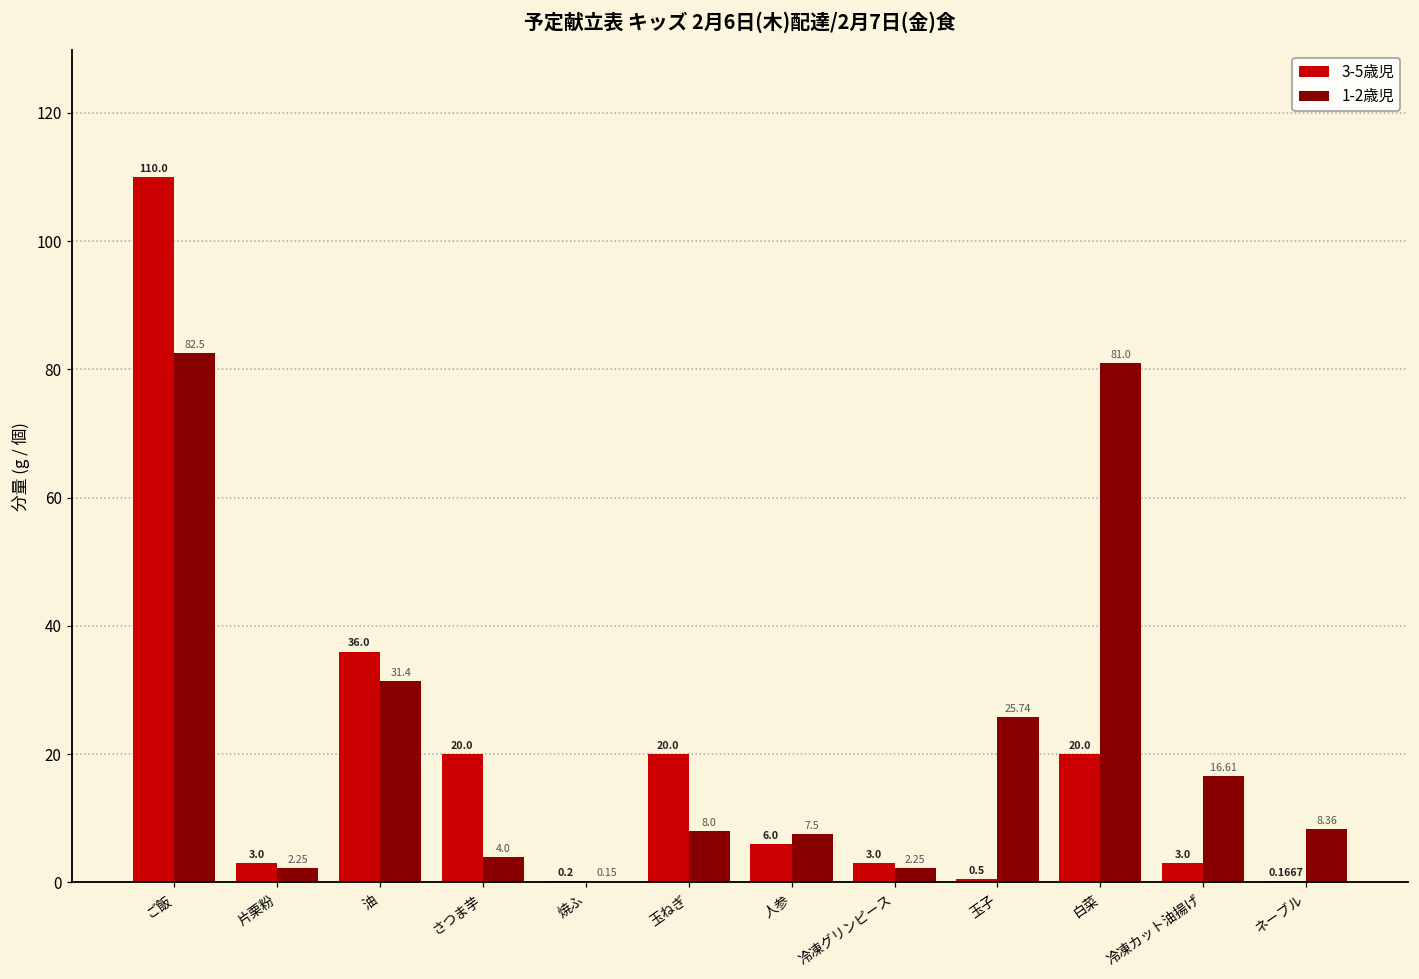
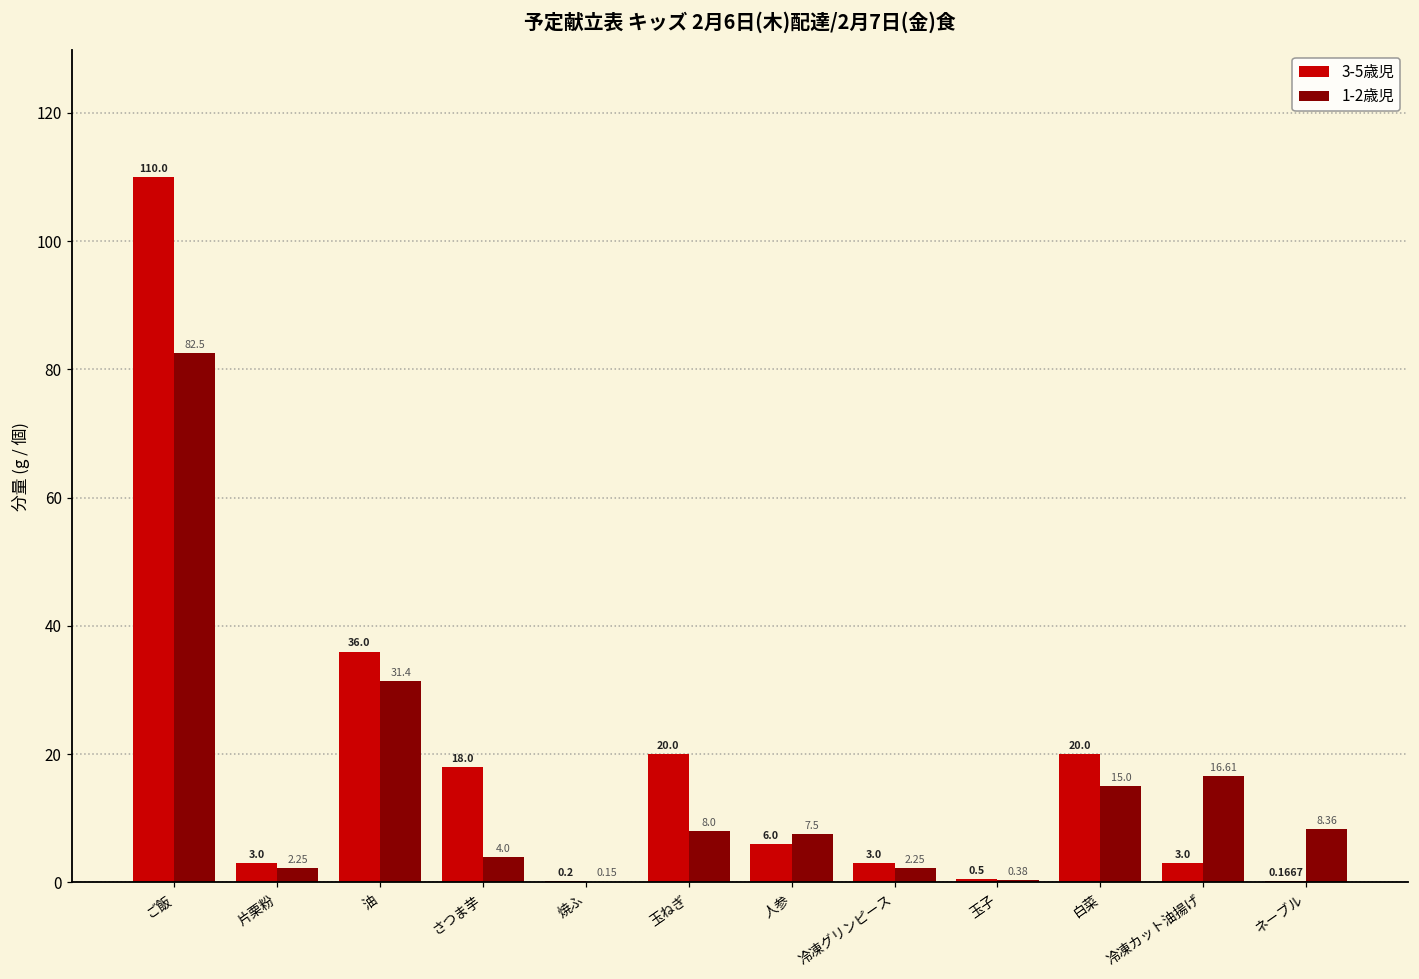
  {
    "3-5歳児": {
      "ご飯": 110.0,
      "片栗粉": 3.0,
      "油": 36.0,
-     "さつま芋": 20.0,
+     "さつま芋": 18.0,
      "焼ふ": 0.2,
      "玉ねぎ": 20.0,
      "人参": 6.0,
      "冷凍グリンピース": 3.0,
      "玉子": 0.5,
      "白菜": 20.0,
      "冷凍カット油揚げ": 3.0,
      "ネーブル": 0.1667
    },
    "1-2歳児": {
      "ご飯": 82.5,
      "片栗粉": 2.25,
      "油": 31.4,
      "さつま芋": 4.0,
      "焼ふ": 0.15,
      "玉ねぎ": 8.0,
      "人参": 7.5,
      "冷凍グリンピース": 2.25,
-     "玉子": 25.74,
-     "白菜": 81.0,
+     "玉子": 0.38,
+     "白菜": 15.0,
      "冷凍カット油揚げ": 16.61,
      "ネーブル": 8.36
    }
  }
